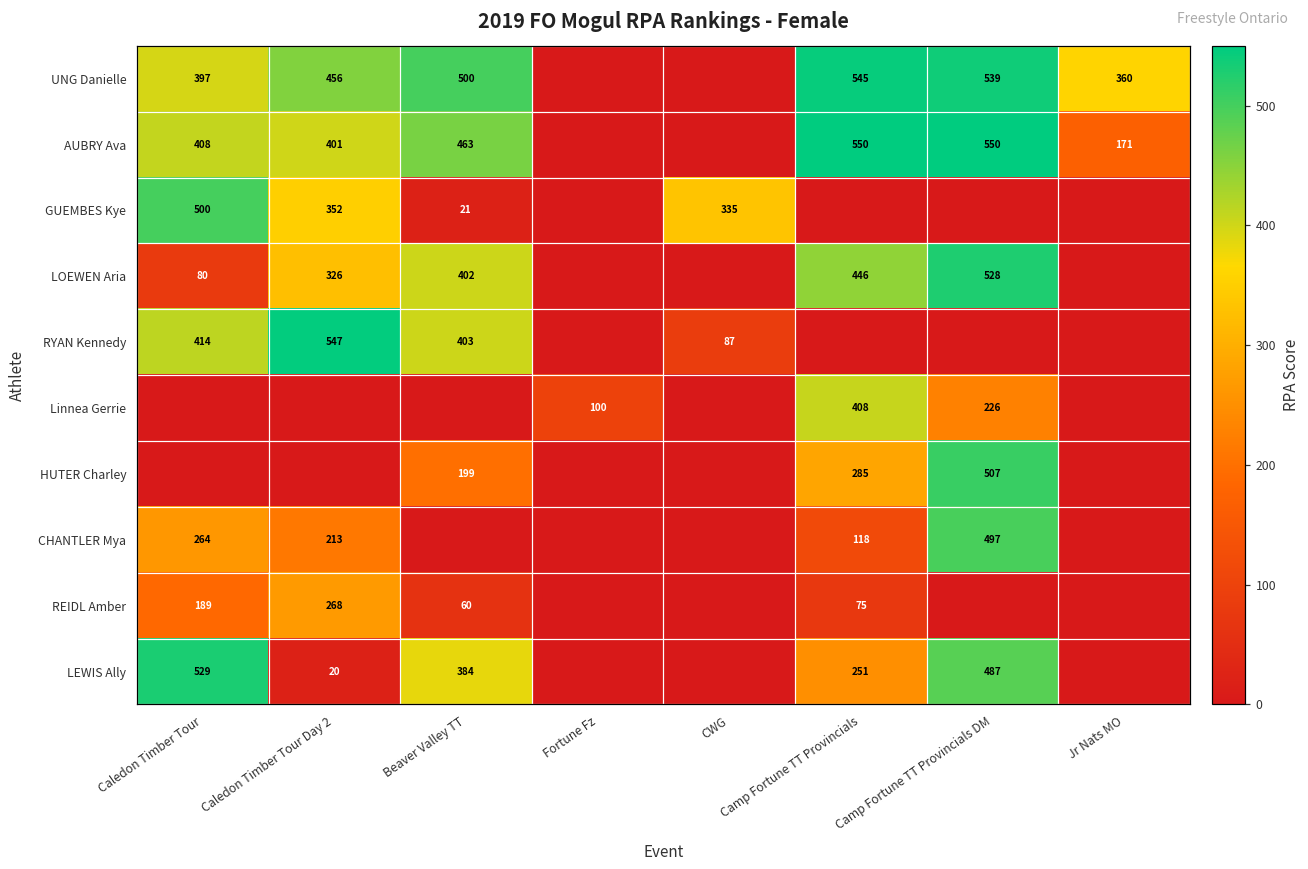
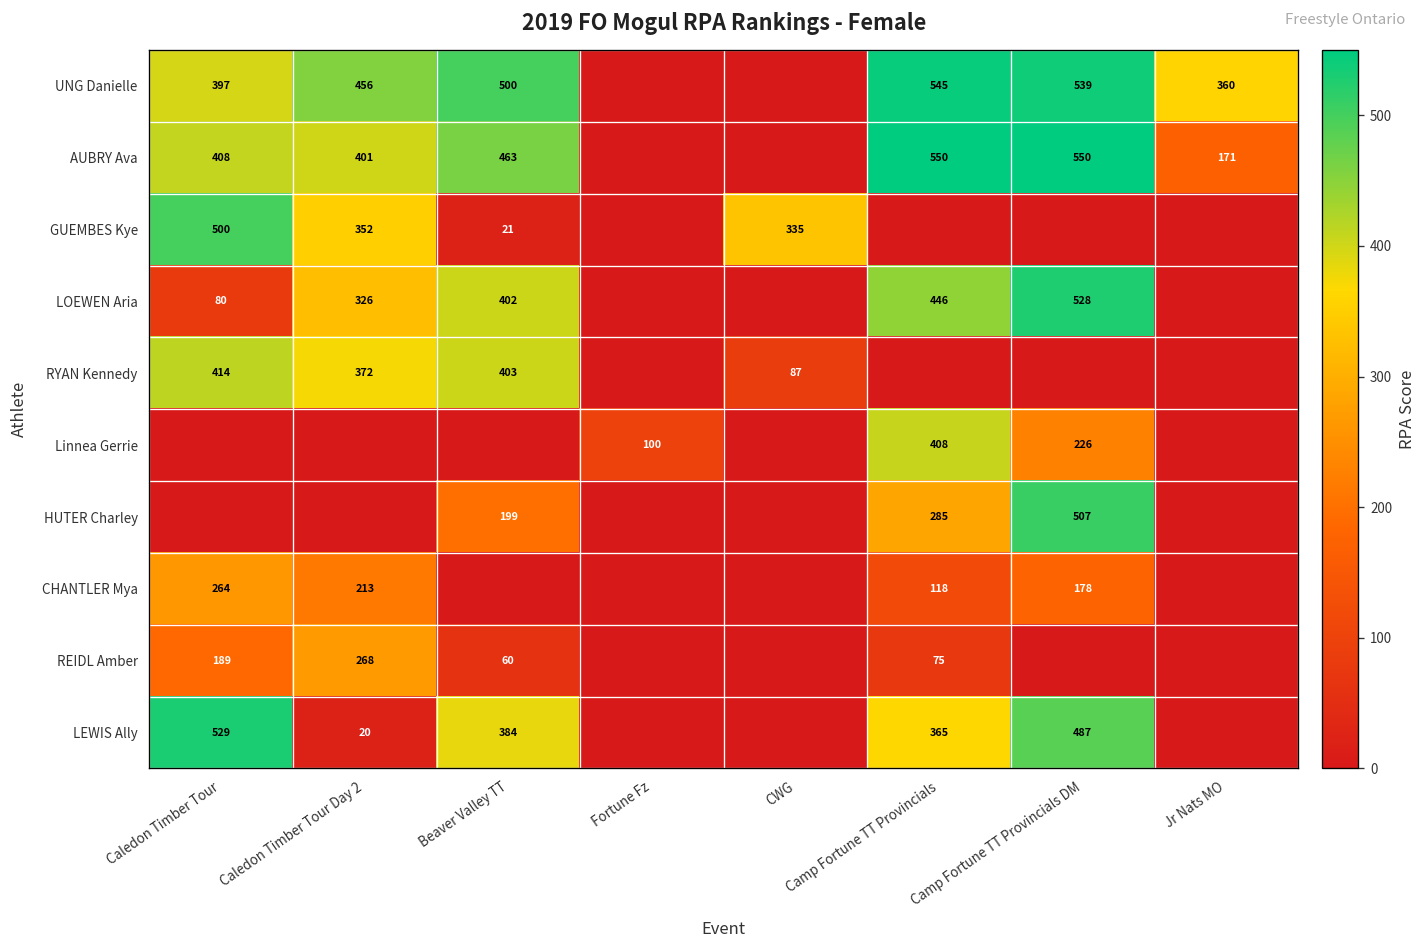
  {
    "UNG Danielle": {
      "Caledon Timber Tour": 397,
      "Caledon Timber Tour Day 2": 456,
      "Beaver Valley TT": 500,
      "Camp Fortune TT Provincials": 545,
      "Camp Fortune TT Provincials DM": 539,
      "Jr Nats MO": 360
    },
    "AUBRY Ava": {
      "Caledon Timber Tour": 408,
      "Caledon Timber Tour Day 2": 401,
      "Beaver Valley TT": 463,
      "Camp Fortune TT Provincials": 550,
      "Camp Fortune TT Provincials DM": 550,
      "Jr Nats MO": 171
    },
    "GUEMBES Kye": {
      "Caledon Timber Tour": 500,
      "Caledon Timber Tour Day 2": 352,
      "Beaver Valley TT": 21,
      "CWG": 335
    },
    "LOEWEN Aria": {
      "Caledon Timber Tour": 80,
      "Caledon Timber Tour Day 2": 326,
      "Beaver Valley TT": 402,
      "Camp Fortune TT Provincials": 446,
      "Camp Fortune TT Provincials DM": 528
    },
    "RYAN Kennedy": {
      "Caledon Timber Tour": 414,
-     "Caledon Timber Tour Day 2": 547,
+     "Caledon Timber Tour Day 2": 372,
      "Beaver Valley TT": 403,
      "CWG": 87
    },
    "Linnea Gerrie": {
      "Fortune Fz": 100,
      "Camp Fortune TT Provincials": 408,
      "Camp Fortune TT Provincials DM": 226
    },
    "HUTER Charley": {
      "Beaver Valley TT": 199,
      "Camp Fortune TT Provincials": 285,
      "Camp Fortune TT Provincials DM": 507
    },
    "CHANTLER Mya": {
      "Caledon Timber Tour": 264,
      "Caledon Timber Tour Day 2": 213,
      "Camp Fortune TT Provincials": 118,
-     "Camp Fortune TT Provincials DM": 497
+     "Camp Fortune TT Provincials DM": 178
    },
    "REIDL Amber": {
      "Caledon Timber Tour": 189,
      "Caledon Timber Tour Day 2": 268,
      "Beaver Valley TT": 60,
      "Camp Fortune TT Provincials": 75
    },
    "LEWIS Ally": {
      "Caledon Timber Tour": 529,
      "Caledon Timber Tour Day 2": 20,
      "Beaver Valley TT": 384,
-     "Camp Fortune TT Provincials": 251,
+     "Camp Fortune TT Provincials": 365,
      "Camp Fortune TT Provincials DM": 487
    }
  }
